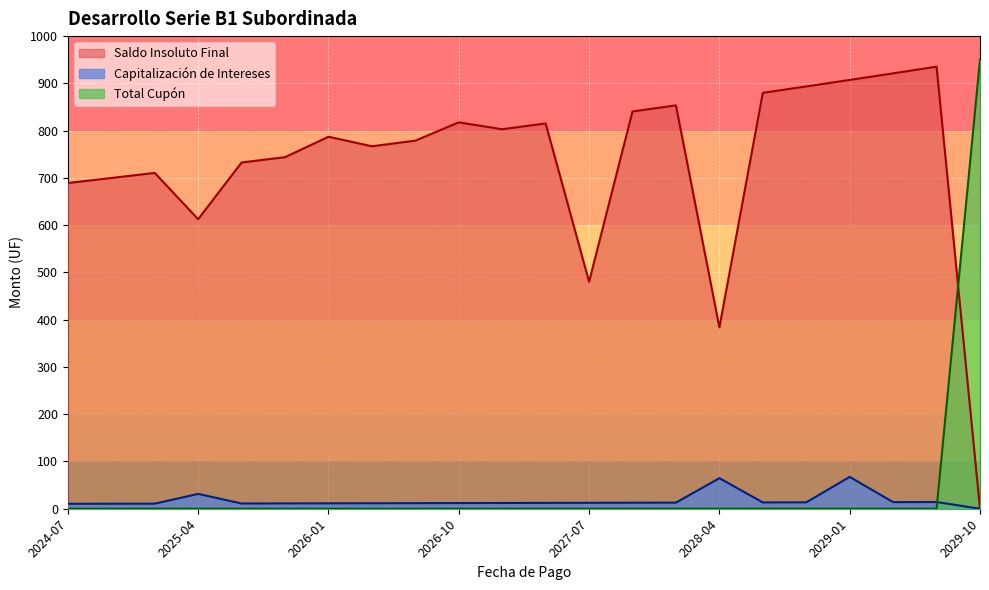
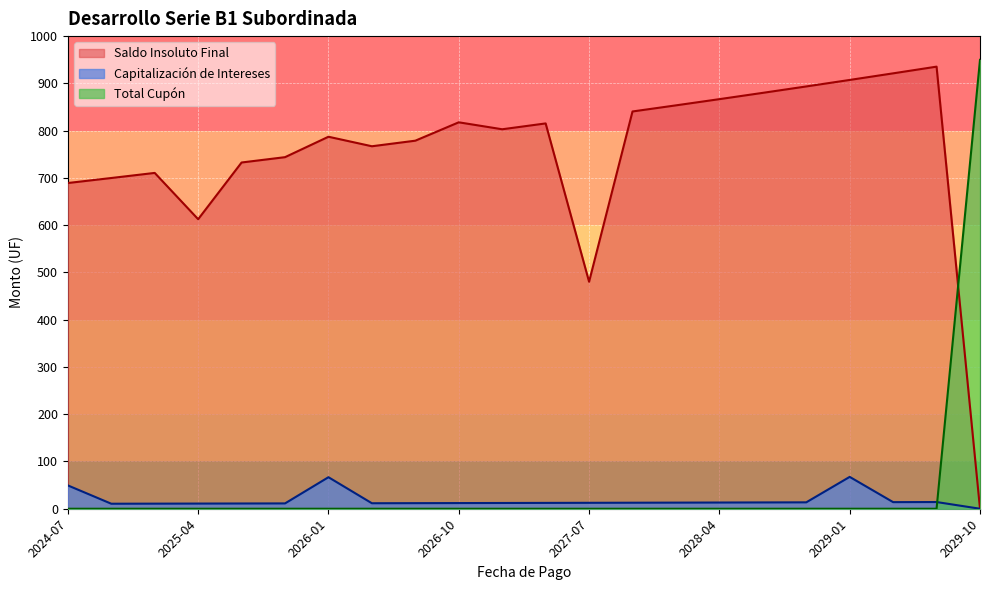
  {
    "Saldo Insoluto Final": {
      "2024-07": 690,
      "2025-04": 610,
      "2026-01": 790,
      "2026-10": 820,
      "2027-07": 480,
-     "2028-04": 380,
+     "2028-04": 870,
      "2029-01": 910
    },
    "Capitalización de Intereses": {
-     "2024-07": 10,
-     "2025-04": 30,
-     "2026-01": 10,
+     "2024-07": 50,
+     "2025-04": 10,
+     "2026-01": 70,
      "2026-10": 10,
      "2027-07": 10,
-     "2028-04": 60,
+     "2028-04": 10,
      "2029-01": 70
    },
    "Total Cupón": {
      "2024-07": 0,
      "2025-04": 0,
      "2026-01": 0,
      "2026-10": 0,
      "2027-07": 0,
      "2028-04": 0,
      "2029-01": 0,
      "2029-10": 950
    }
  }
